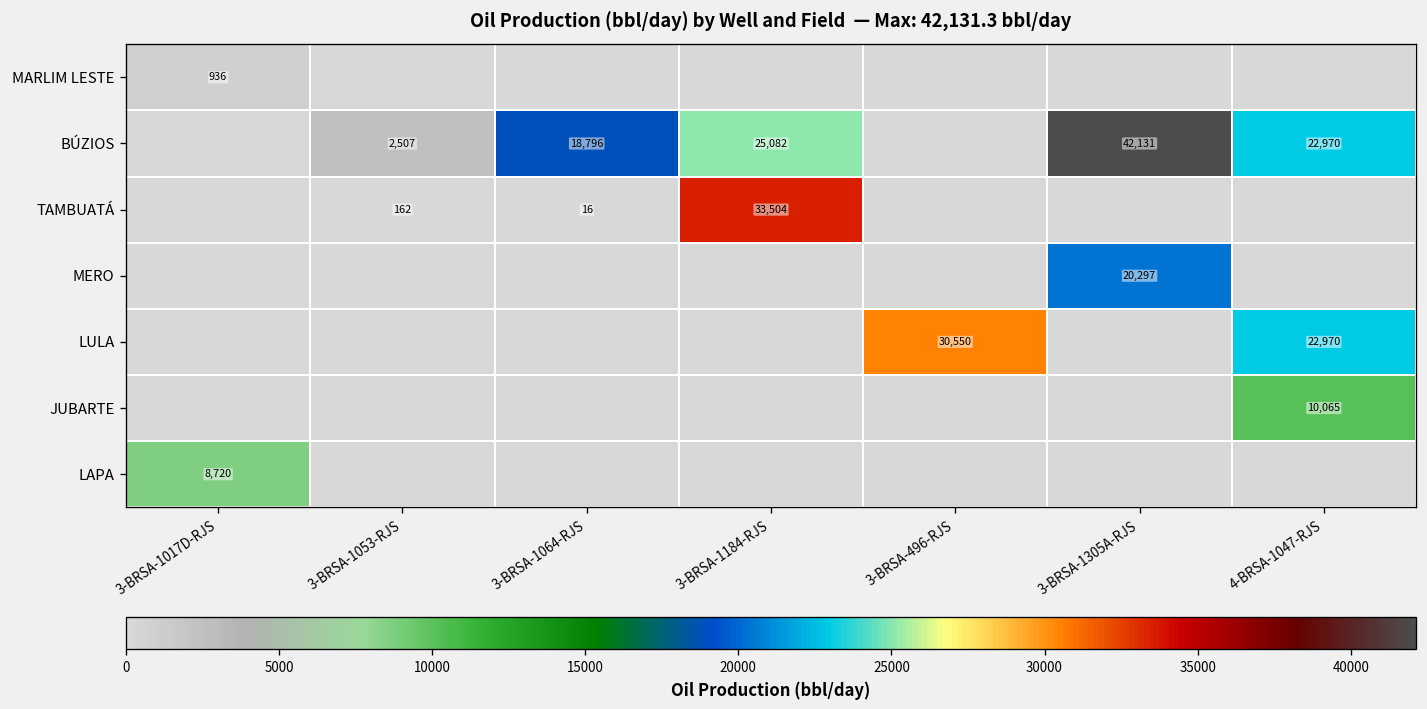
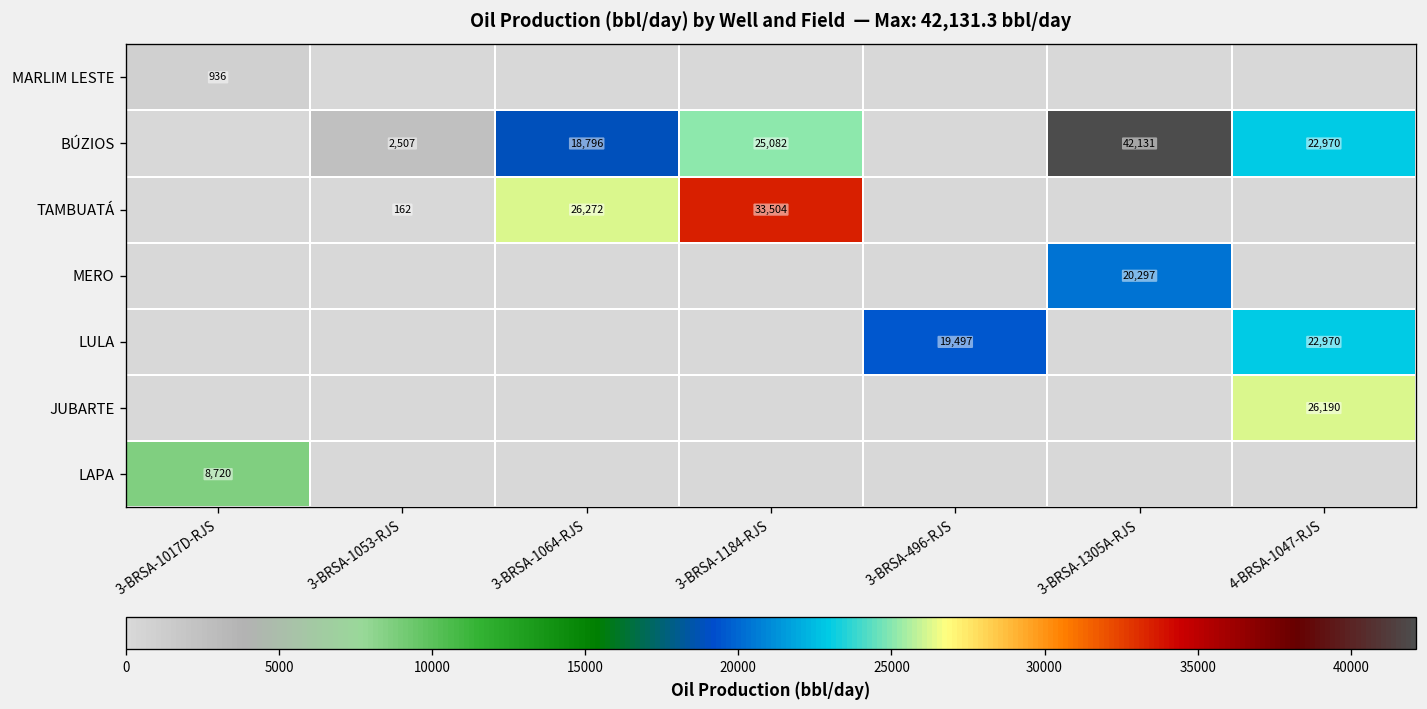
  {
    "TAMBUATÁ": {
-     "3-BRSA-1064-RJS": "16"
+     "3-BRSA-1064-RJS": "26,272"
    },
    "LULA": {
-     "3-BRSA-496-RJS": "30,550"
+     "3-BRSA-496-RJS": "19,497"
    },
    "JUBARTE": {
-     "4-BRSA-1047-RJS": "10,065"
+     "4-BRSA-1047-RJS": "26,190"
    }
  }
